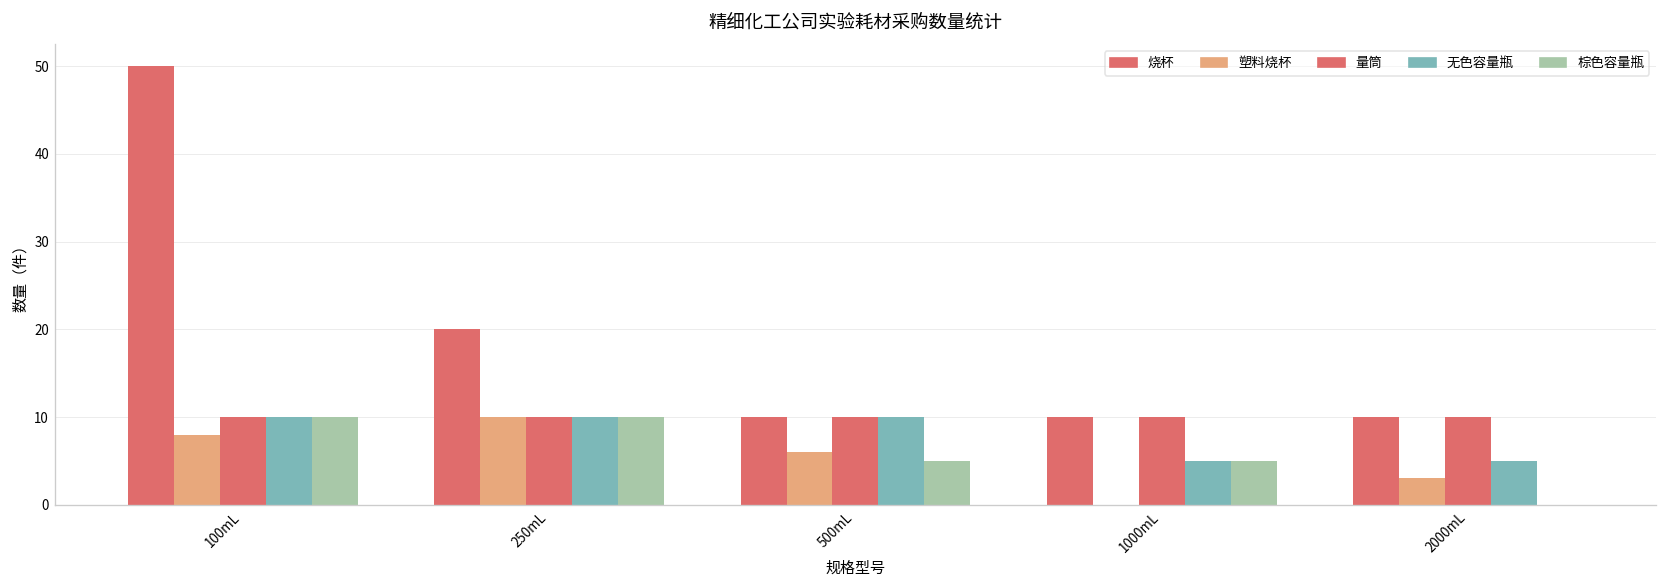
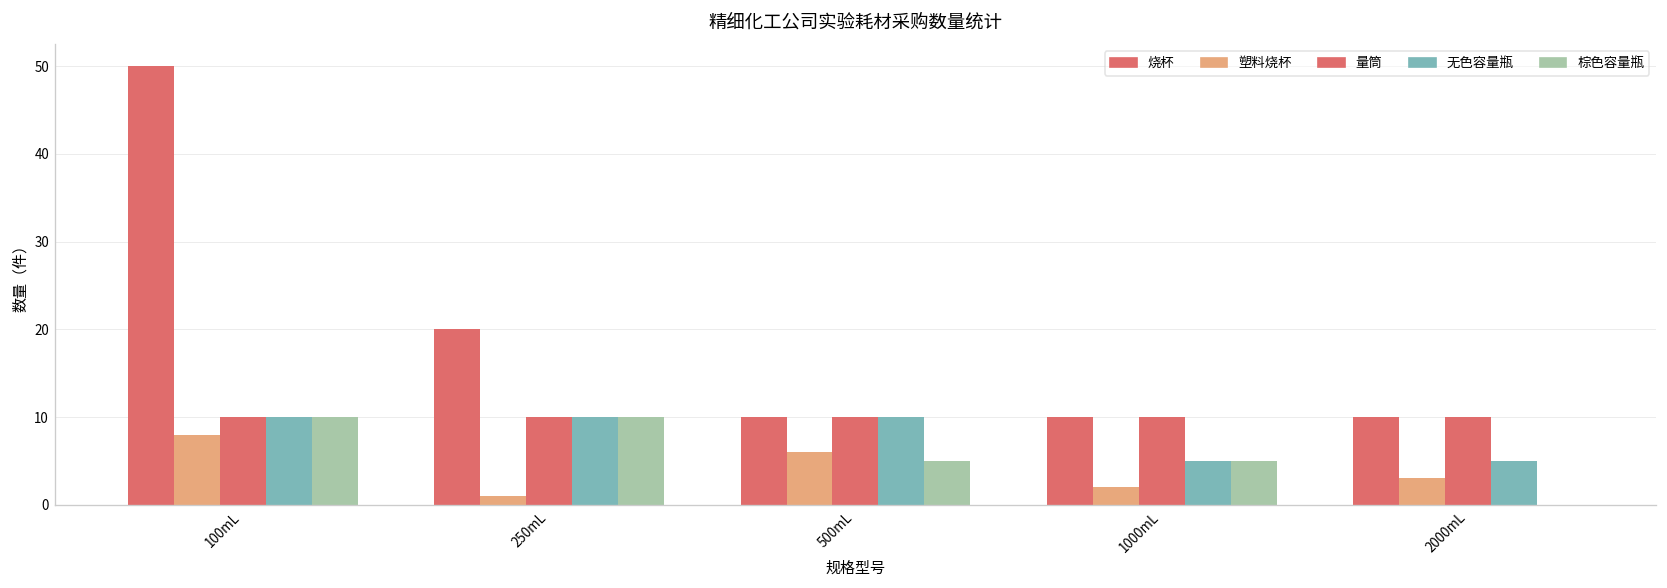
  {
    "塑料烧杯": {
      "100mL": 8,
-     "250mL": 10,
+     "250mL": 1,
      "500mL": 6,
-     "1000mL": 0,
+     "1000mL": 2,
      "2000mL": 3
    }
  }
